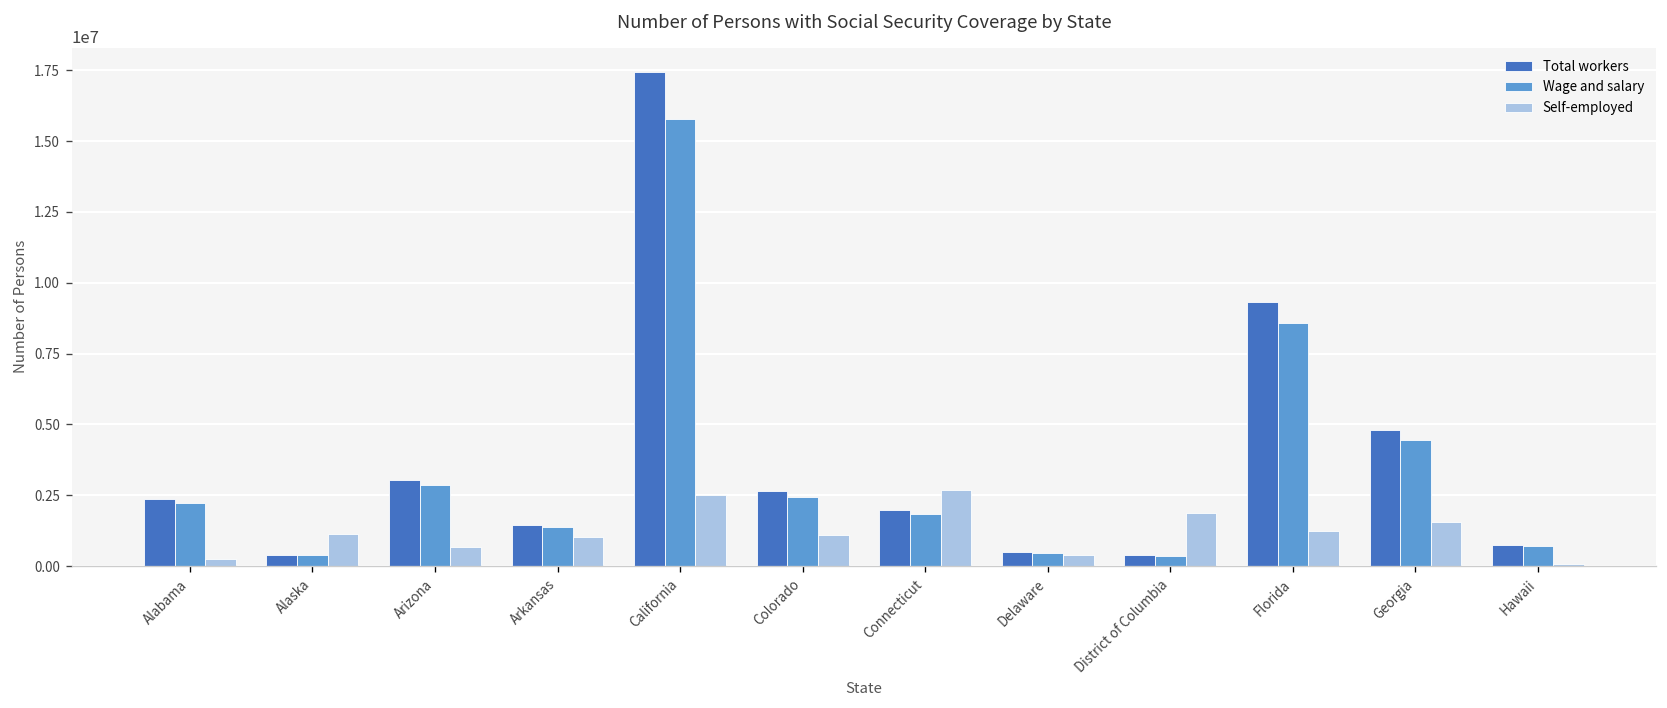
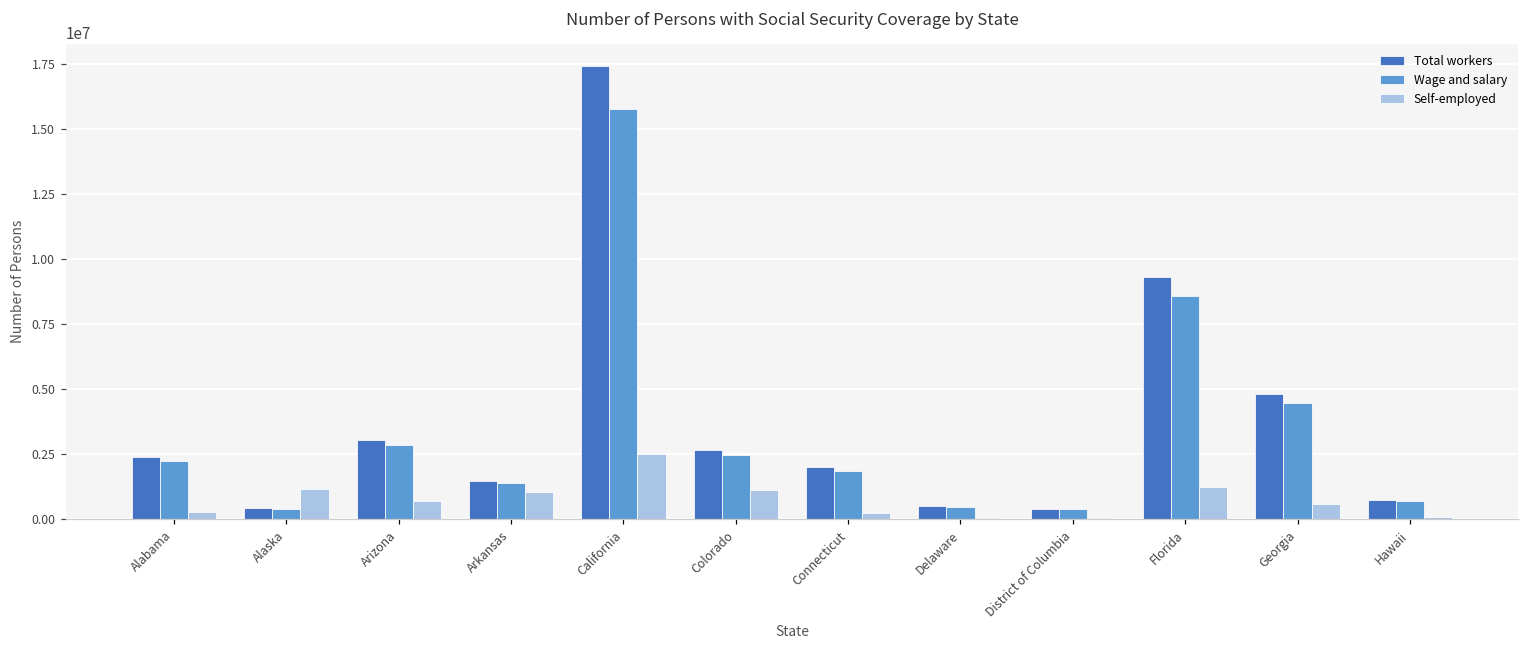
  {
    "Self-employed": {
      "Alabama": 300000,
      "Alaska": 1100000,
      "Arizona": 700000,
      "Arkansas": 1000000,
      "California": 2500000,
      "Colorado": 1100000,
-     "Connecticut": 2700000,
-     "Delaware": 400000,
-     "District of Columbia": 1900000,
+     "Connecticut": 200000,
+     "Delaware": 0,
+     "District of Columbia": 0,
      "Florida": 1200000,
-     "Georgia": 1500000
+     "Georgia": 600000
    }
  }
